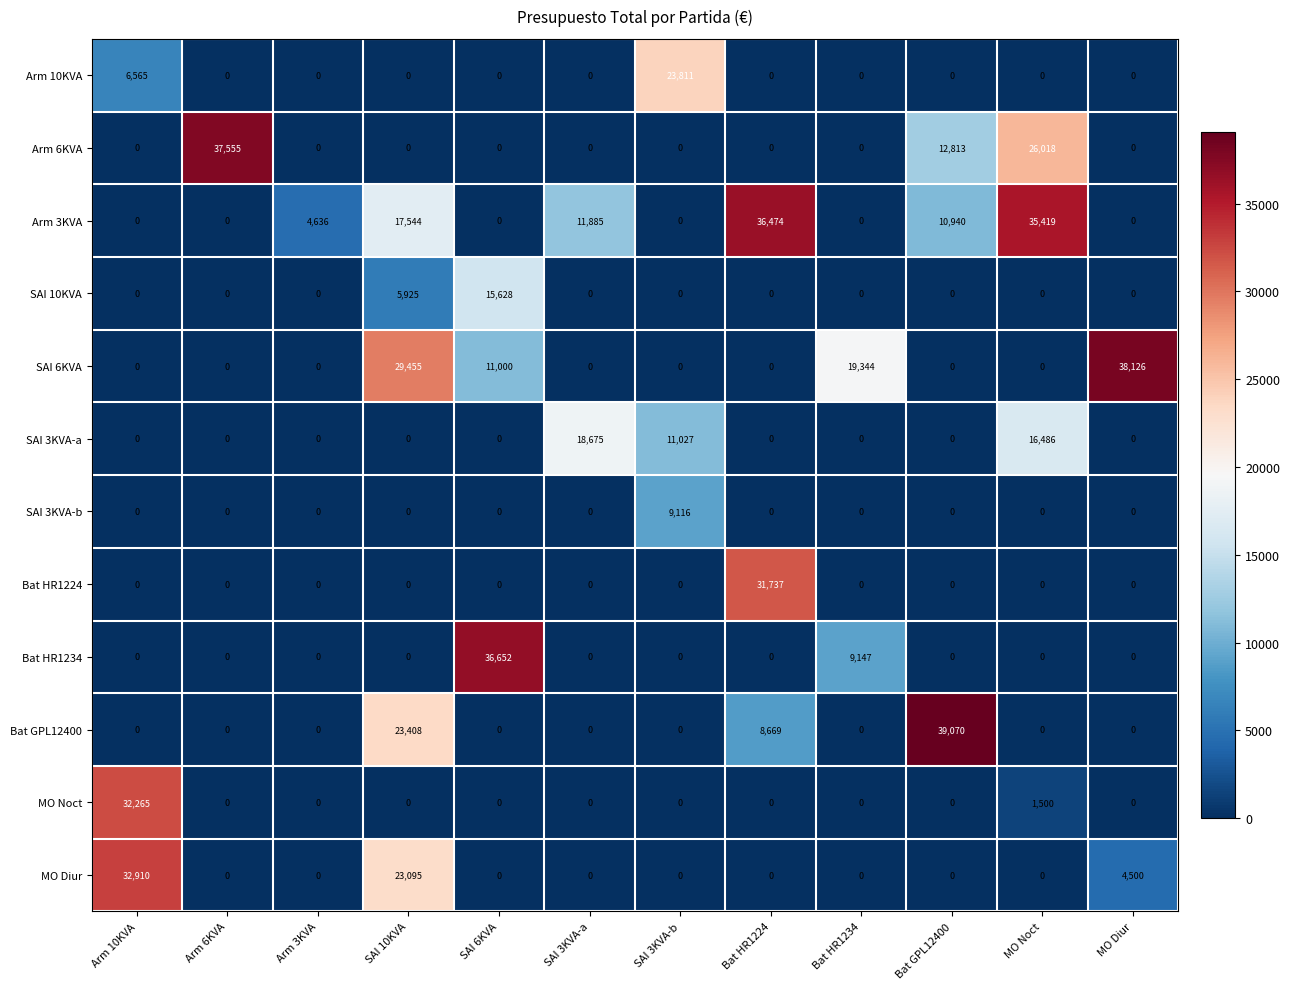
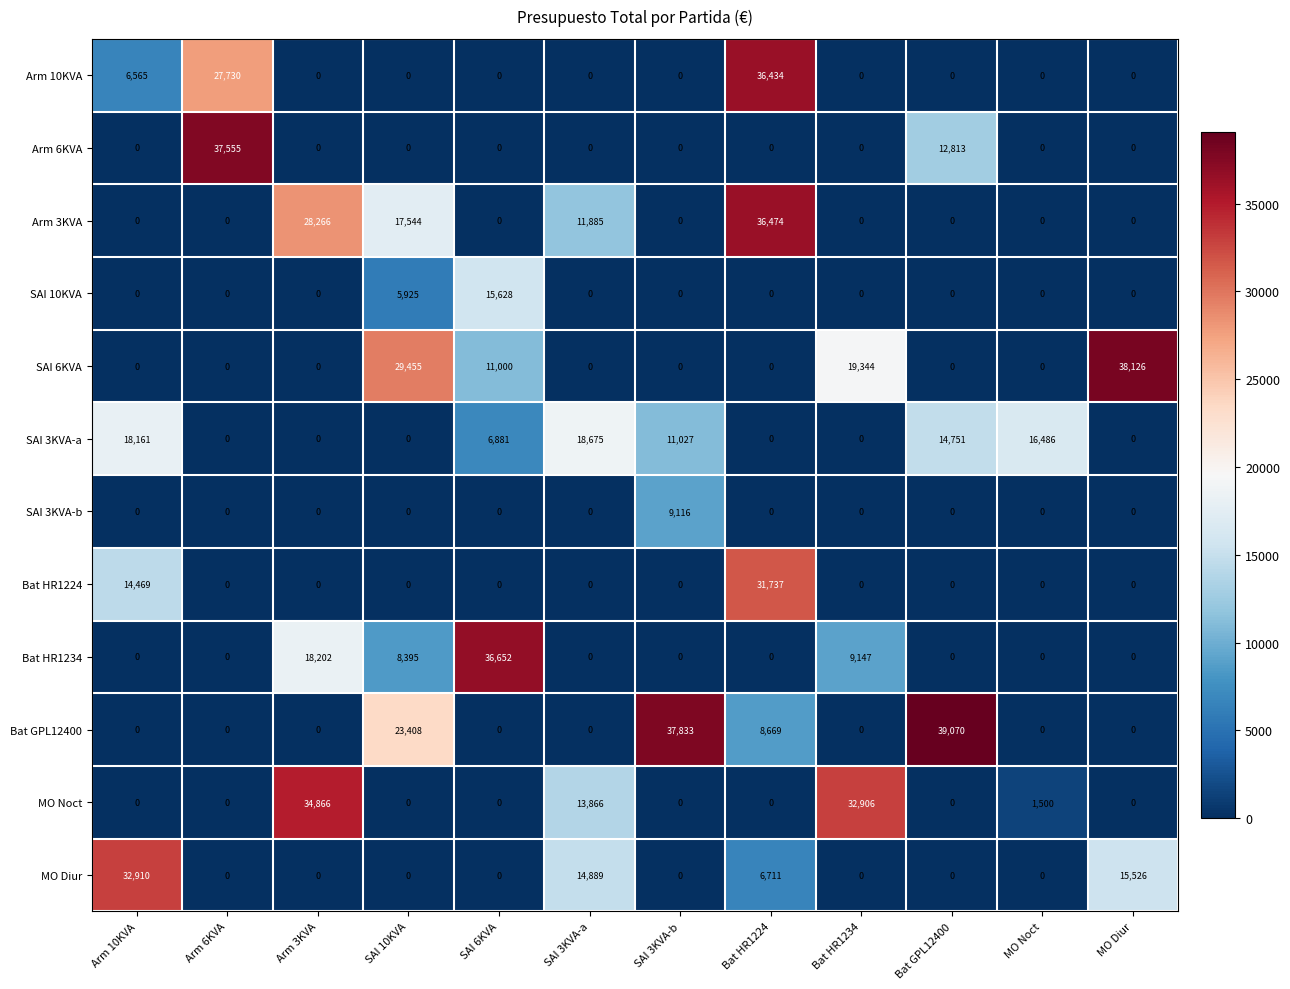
  {
    "Arm 10KVA": {
      "Arm 10KVA": "6,565",
-     "Arm 6KVA": "0",
+     "Arm 6KVA": "27,730",
      "Arm 3KVA": "0",
      "SAI 10KVA": "0",
      "SAI 6KVA": "0",
      "SAI 3KVA-a": "0",
-     "SAI 3KVA-b": "23,811",
-     "Bat HR1224": "0",
+     "SAI 3KVA-b": "0",
+     "Bat HR1224": "36,434",
      "Bat HR1234": "0",
      "Bat GPL12400": "0",
      "MO Noct": "0",
      "MO Diur": "0"
    },
    "Arm 6KVA": {
      "Arm 10KVA": "0",
      "Arm 6KVA": "37,555",
      "Arm 3KVA": "0",
      "SAI 10KVA": "0",
      "SAI 6KVA": "0",
      "SAI 3KVA-a": "0",
      "SAI 3KVA-b": "0",
      "Bat HR1224": "0",
      "Bat HR1234": "0",
      "Bat GPL12400": "12,813",
-     "MO Noct": "26,018",
+     "MO Noct": "0",
      "MO Diur": "0"
    },
    "Arm 3KVA": {
      "Arm 10KVA": "0",
      "Arm 6KVA": "0",
-     "Arm 3KVA": "4,636",
+     "Arm 3KVA": "28,266",
      "SAI 10KVA": "17,544",
      "SAI 6KVA": "0",
      "SAI 3KVA-a": "11,885",
      "SAI 3KVA-b": "0",
      "Bat HR1224": "36,474",
      "Bat HR1234": "0",
-     "Bat GPL12400": "10,940",
-     "MO Noct": "35,419",
+     "Bat GPL12400": "0",
+     "MO Noct": "0",
      "MO Diur": "0"
    },
    "SAI 10KVA": {
      "Arm 10KVA": "0",
      "Arm 6KVA": "0",
      "Arm 3KVA": "0",
      "SAI 10KVA": "5,925",
      "SAI 6KVA": "15,628",
      "SAI 3KVA-a": "0",
      "SAI 3KVA-b": "0",
      "Bat HR1224": "0",
      "Bat HR1234": "0",
      "Bat GPL12400": "0",
      "MO Noct": "0",
      "MO Diur": "0"
    },
    "SAI 6KVA": {
      "Arm 10KVA": "0",
      "Arm 6KVA": "0",
      "Arm 3KVA": "0",
      "SAI 10KVA": "29,455",
      "SAI 6KVA": "11,000",
      "SAI 3KVA-a": "0",
      "SAI 3KVA-b": "0",
      "Bat HR1224": "0",
      "Bat HR1234": "19,344",
      "Bat GPL12400": "0",
      "MO Noct": "0",
      "MO Diur": "38,126"
    },
    "SAI 3KVA-a": {
-     "Arm 10KVA": "0",
+     "Arm 10KVA": "18,161",
      "Arm 6KVA": "0",
      "Arm 3KVA": "0",
      "SAI 10KVA": "0",
-     "SAI 6KVA": "0",
+     "SAI 6KVA": "6,881",
      "SAI 3KVA-a": "18,675",
      "SAI 3KVA-b": "11,027",
      "Bat HR1224": "0",
      "Bat HR1234": "0",
-     "Bat GPL12400": "0",
+     "Bat GPL12400": "14,751",
      "MO Noct": "16,486",
      "MO Diur": "0"
    },
    "SAI 3KVA-b": {
      "Arm 10KVA": "0",
      "Arm 6KVA": "0",
      "Arm 3KVA": "0",
      "SAI 10KVA": "0",
      "SAI 6KVA": "0",
      "SAI 3KVA-a": "0",
      "SAI 3KVA-b": "9,116",
      "Bat HR1224": "0",
      "Bat HR1234": "0",
      "Bat GPL12400": "0",
      "MO Noct": "0",
      "MO Diur": "0"
    },
    "Bat HR1224": {
-     "Arm 10KVA": "0",
+     "Arm 10KVA": "14,469",
      "Arm 6KVA": "0",
      "Arm 3KVA": "0",
      "SAI 10KVA": "0",
      "SAI 6KVA": "0",
      "SAI 3KVA-a": "0",
      "SAI 3KVA-b": "0",
      "Bat HR1224": "31,737",
      "Bat HR1234": "0",
      "Bat GPL12400": "0",
      "MO Noct": "0",
      "MO Diur": "0"
    },
    "Bat HR1234": {
      "Arm 10KVA": "0",
      "Arm 6KVA": "0",
-     "Arm 3KVA": "0",
-     "SAI 10KVA": "0",
+     "Arm 3KVA": "18,202",
+     "SAI 10KVA": "8,395",
      "SAI 6KVA": "36,652",
      "SAI 3KVA-a": "0",
      "SAI 3KVA-b": "0",
      "Bat HR1224": "0",
      "Bat HR1234": "9,147",
      "Bat GPL12400": "0",
      "MO Noct": "0",
      "MO Diur": "0"
    },
    "Bat GPL12400": {
      "Arm 10KVA": "0",
      "Arm 6KVA": "0",
      "Arm 3KVA": "0",
      "SAI 10KVA": "23,408",
      "SAI 6KVA": "0",
      "SAI 3KVA-a": "0",
-     "SAI 3KVA-b": "0",
+     "SAI 3KVA-b": "37,833",
      "Bat HR1224": "8,669",
      "Bat HR1234": "0",
      "Bat GPL12400": "39,070",
      "MO Noct": "0",
      "MO Diur": "0"
    },
    "MO Noct": {
-     "Arm 10KVA": "32,265",
+     "Arm 10KVA": "0",
      "Arm 6KVA": "0",
-     "Arm 3KVA": "0",
+     "Arm 3KVA": "34,866",
      "SAI 10KVA": "0",
      "SAI 6KVA": "0",
-     "SAI 3KVA-a": "0",
+     "SAI 3KVA-a": "13,866",
      "SAI 3KVA-b": "0",
      "Bat HR1224": "0",
-     "Bat HR1234": "0",
+     "Bat HR1234": "32,906",
      "Bat GPL12400": "0",
      "MO Noct": "1,500",
      "MO Diur": "0"
    },
    "MO Diur": {
      "Arm 10KVA": "32,910",
      "Arm 6KVA": "0",
      "Arm 3KVA": "0",
-     "SAI 10KVA": "23,095",
+     "SAI 10KVA": "0",
      "SAI 6KVA": "0",
-     "SAI 3KVA-a": "0",
+     "SAI 3KVA-a": "14,889",
      "SAI 3KVA-b": "0",
-     "Bat HR1224": "0",
+     "Bat HR1224": "6,711",
      "Bat HR1234": "0",
      "Bat GPL12400": "0",
      "MO Noct": "0",
-     "MO Diur": "4,500"
+     "MO Diur": "15,526"
    }
  }
